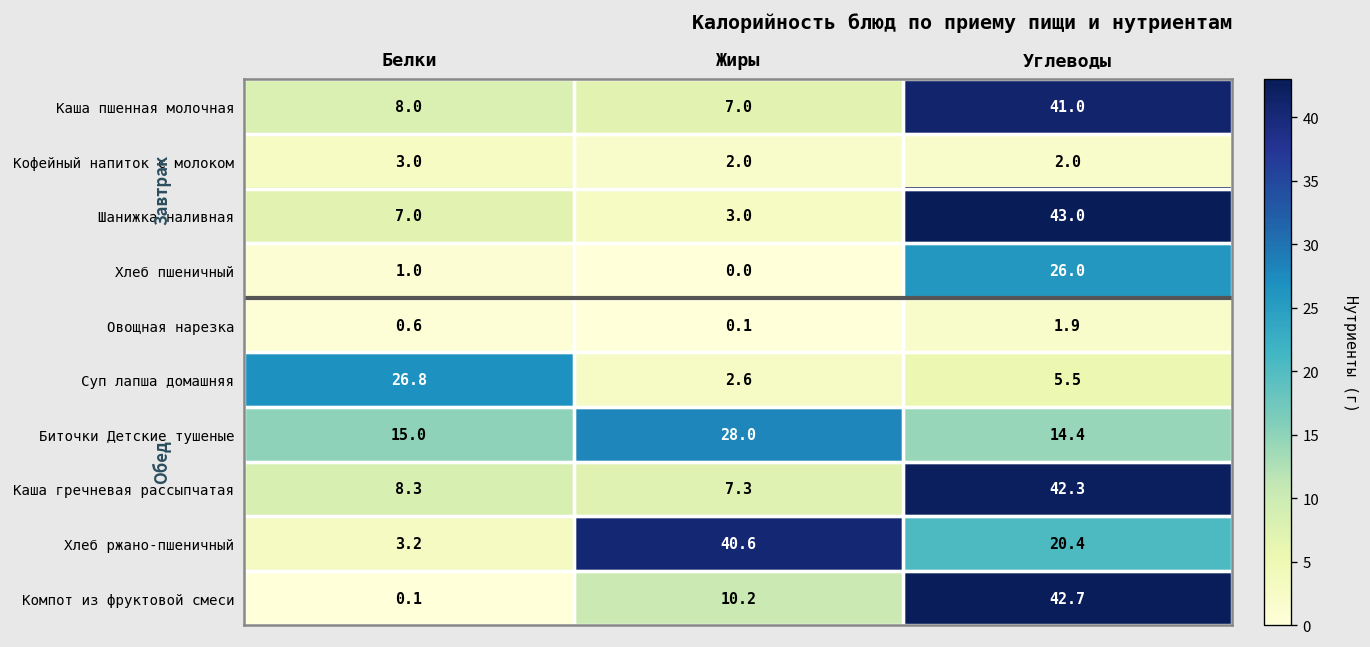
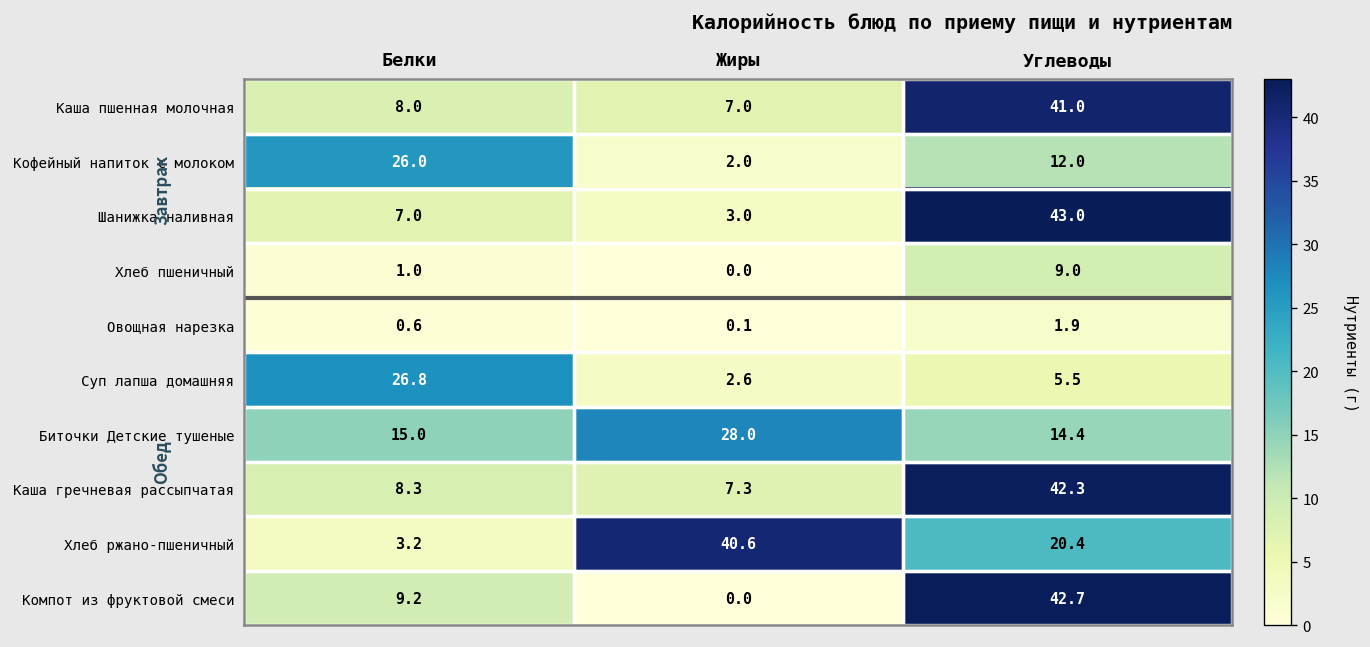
  {
    "Каша пшенная молочная": {
      "Белки": 8.0,
      "Жиры": 7.0,
      "Углеводы": 41.0
    },
    "Кофейный напиток с молоком": {
-     "Белки": 3.0,
+     "Белки": 26.0,
      "Жиры": 2.0,
-     "Углеводы": 2.0
+     "Углеводы": 12.0
    },
    "Шанижка наливная": {
      "Белки": 7.0,
      "Жиры": 3.0,
      "Углеводы": 43.0
    },
    "Хлеб пшеничный": {
      "Белки": 1.0,
      "Жиры": 0.0,
-     "Углеводы": 26.0
+     "Углеводы": 9.0
    },
    "Овощная нарезка": {
      "Белки": 0.6,
      "Жиры": 0.1,
      "Углеводы": 1.9
    },
    "Суп лапша домашняя": {
      "Белки": 26.8,
      "Жиры": 2.6,
      "Углеводы": 5.5
    },
    "Биточки Детские тушеные": {
      "Белки": 15.0,
      "Жиры": 28.0,
      "Углеводы": 14.4
    },
    "Каша гречневая рассыпчатая": {
      "Белки": 8.3,
      "Жиры": 7.3,
      "Углеводы": 42.3
    },
    "Хлеб ржано-пшеничный": {
      "Белки": 3.2,
      "Жиры": 40.6,
      "Углеводы": 20.4
    },
    "Компот из фруктовой смеси": {
-     "Белки": 0.1,
-     "Жиры": 10.2,
+     "Белки": 9.2,
+     "Жиры": 0.0,
      "Углеводы": 42.7
    }
  }
